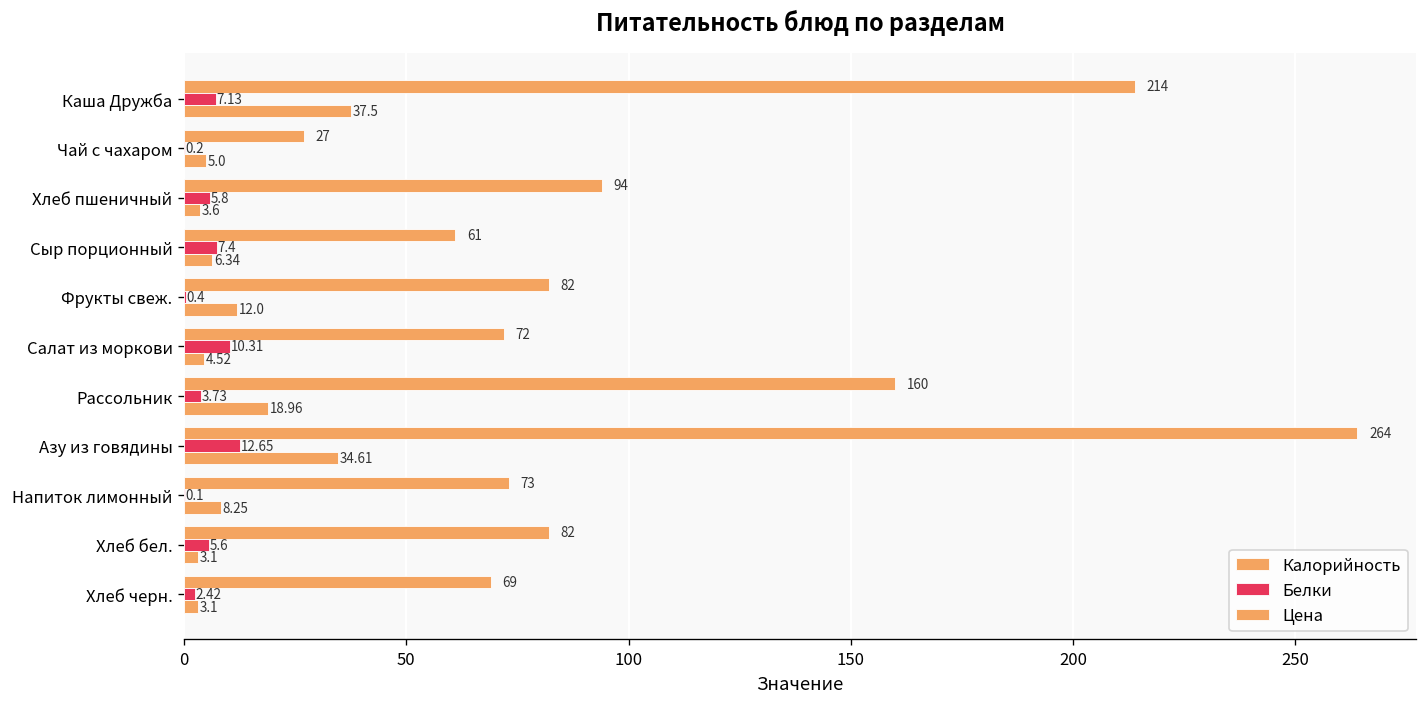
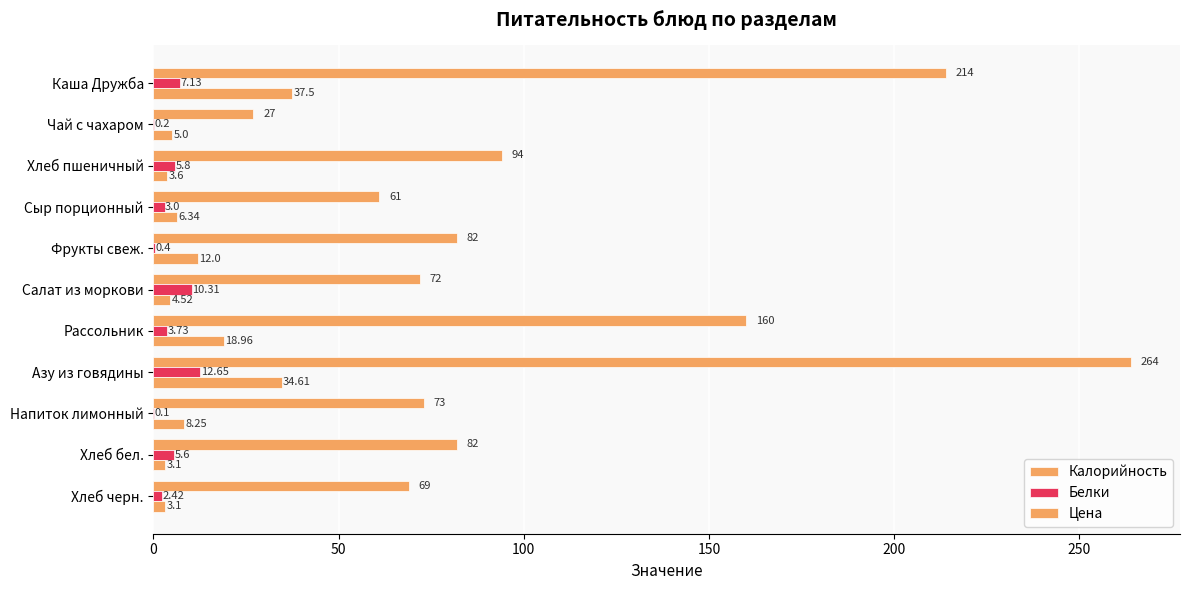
  {
    "Белки": {
      "Каша Дружба": 7.13,
      "Чай с чахаром": 0.2,
      "Хлеб пшеничный": 5.8,
-     "Сыр порционный": 7.4,
+     "Сыр порционный": 3.0,
      "Фрукты свеж.": 0.4,
      "Салат из моркови": 10.31,
      "Рассольник": 3.73,
      "Азу из говядины": 12.65,
      "Напиток лимонный": 0.1,
      "Хлеб бел.": 5.6,
      "Хлеб черн.": 2.42
    }
  }
